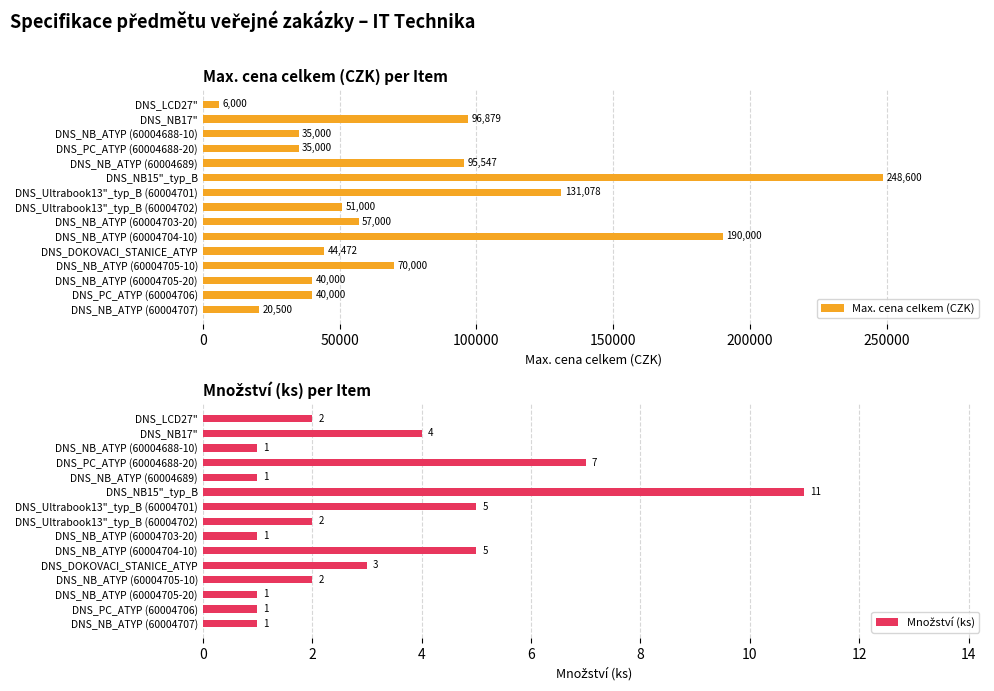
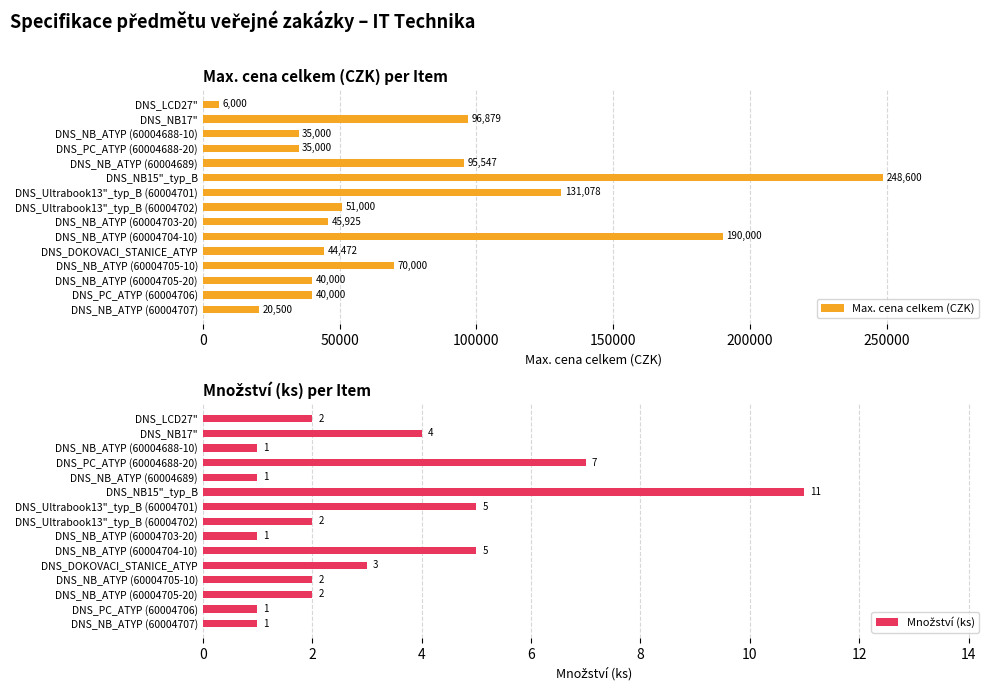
  {
    "Max. cena celkem (CZK) per Item": {
      "DNS_LCD27\"": "6,000",
      "DNS_NB17\"": "96,879",
      "DNS_NB_ATYP (60004688-10)": "35,000",
      "DNS_PC_ATYP (60004688-20)": "35,000",
      "DNS_NB_ATYP (60004689)": "95,547",
      "DNS_NB15\"_typ_B": "248,600",
      "DNS_Ultrabook13\"_typ_B (60004701)": "131,078",
      "DNS_Ultrabook13\"_typ_B (60004702)": "51,000",
-     "DNS_NB_ATYP (60004703-20)": "57,000",
+     "DNS_NB_ATYP (60004703-20)": "45,925",
      "DNS_NB_ATYP (60004704-10)": "190,000",
      "DNS_DOKOVACI_STANICE_ATYP": "44,472",
      "DNS_NB_ATYP (60004705-10)": "70,000",
      "DNS_NB_ATYP (60004705-20)": "40,000",
      "DNS_PC_ATYP (60004706)": "40,000",
      "DNS_NB_ATYP (60004707)": "20,500"
    },
    "Množství (ks) per Item": {
      "DNS_LCD27\"": "2",
      "DNS_NB17\"": "4",
      "DNS_NB_ATYP (60004688-10)": "1",
      "DNS_PC_ATYP (60004688-20)": "7",
      "DNS_NB_ATYP (60004689)": "1",
      "DNS_NB15\"_typ_B": "11",
      "DNS_Ultrabook13\"_typ_B (60004701)": "5",
      "DNS_Ultrabook13\"_typ_B (60004702)": "2",
      "DNS_NB_ATYP (60004703-20)": "1",
      "DNS_NB_ATYP (60004704-10)": "5",
      "DNS_DOKOVACI_STANICE_ATYP": "3",
      "DNS_NB_ATYP (60004705-10)": "2",
-     "DNS_NB_ATYP (60004705-20)": "1",
+     "DNS_NB_ATYP (60004705-20)": "2",
      "DNS_PC_ATYP (60004706)": "1",
      "DNS_NB_ATYP (60004707)": "1"
    }
  }
